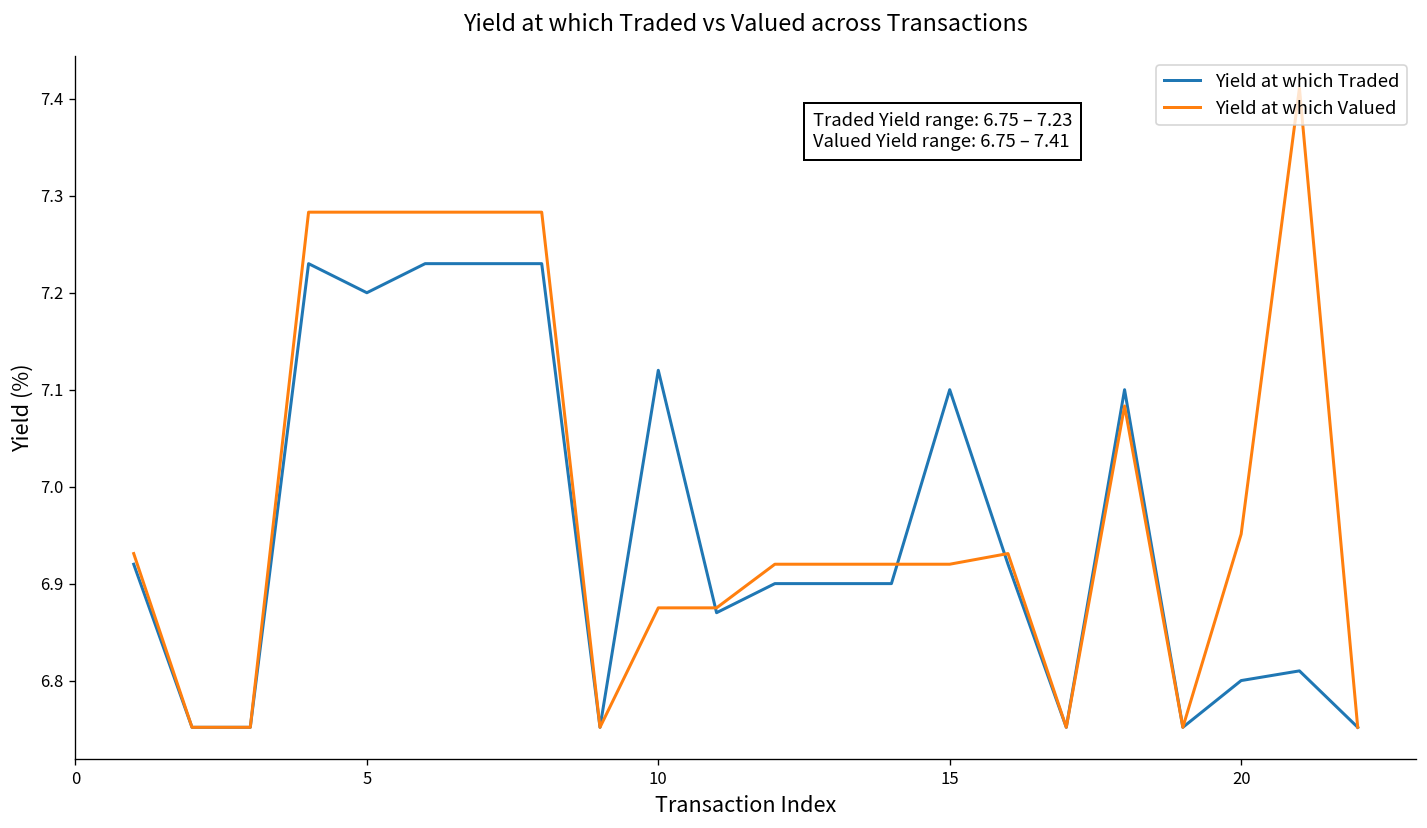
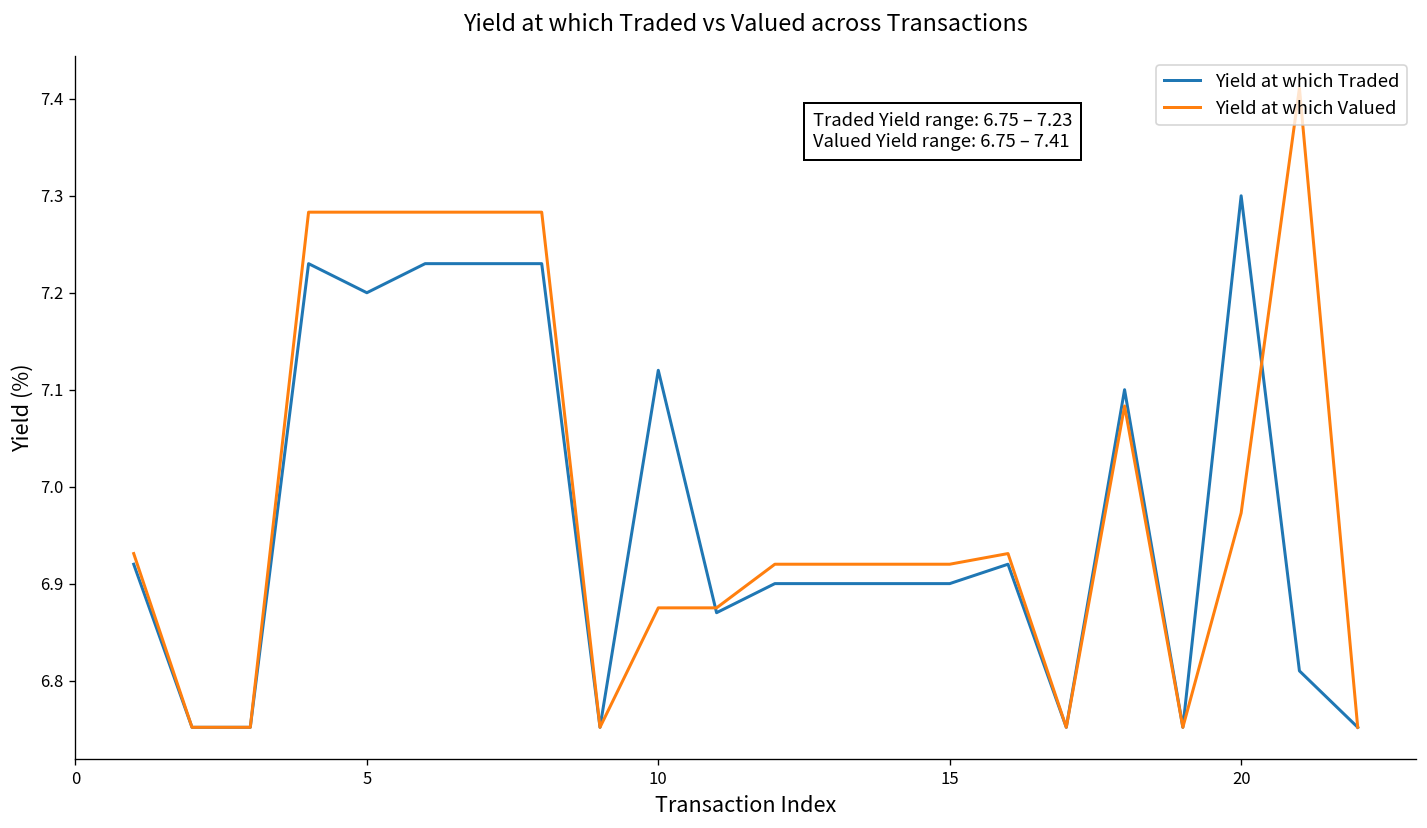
  {
    "Yield at which Traded": {
      "5": 7.2,
      "10": 7.12,
-     "15": 7.1,
-     "20": 6.8
+     "15": 6.9,
+     "20": 7.3
    },
    "Yield at which Valued": {
      "5": 7.28,
      "10": 6.88,
      "15": 6.92,
-     "20": 6.95
+     "20": 6.97
    }
  }
